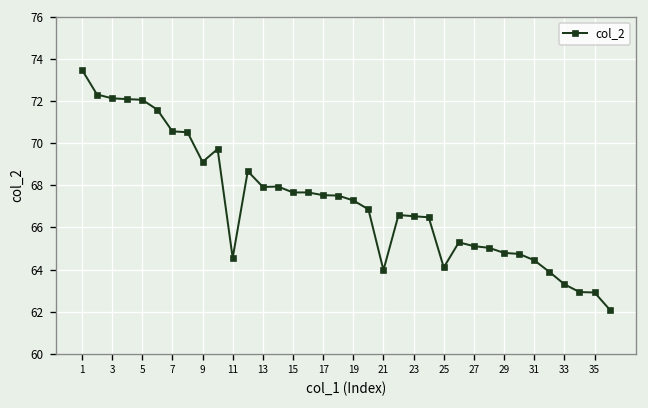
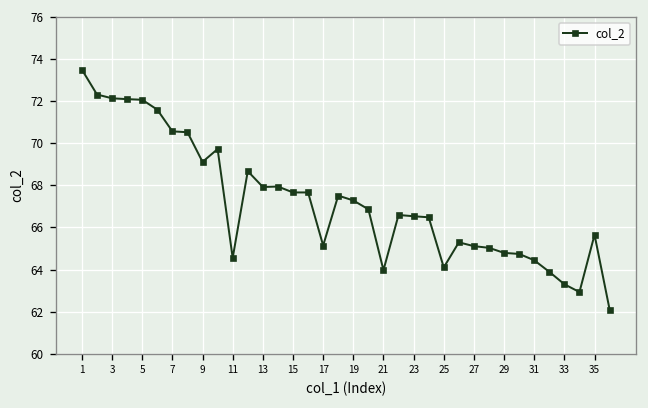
  {
    "1": 73.5,
    "3": 72.1,
    "5": 72.1,
    "7": 70.6,
    "9": 69.1,
    "11": 64.6,
    "13": 67.9,
    "15": 67.7,
-   "17": 67.5,
+   "17": 65.1,
    "19": 67.3,
    "21": 64.0,
    "23": 66.5,
    "25": 64.1,
    "27": 65.1,
    "29": 64.8,
    "31": 64.4,
    "33": 63.3,
-   "35": 62.9
+   "35": 65.7
  }
